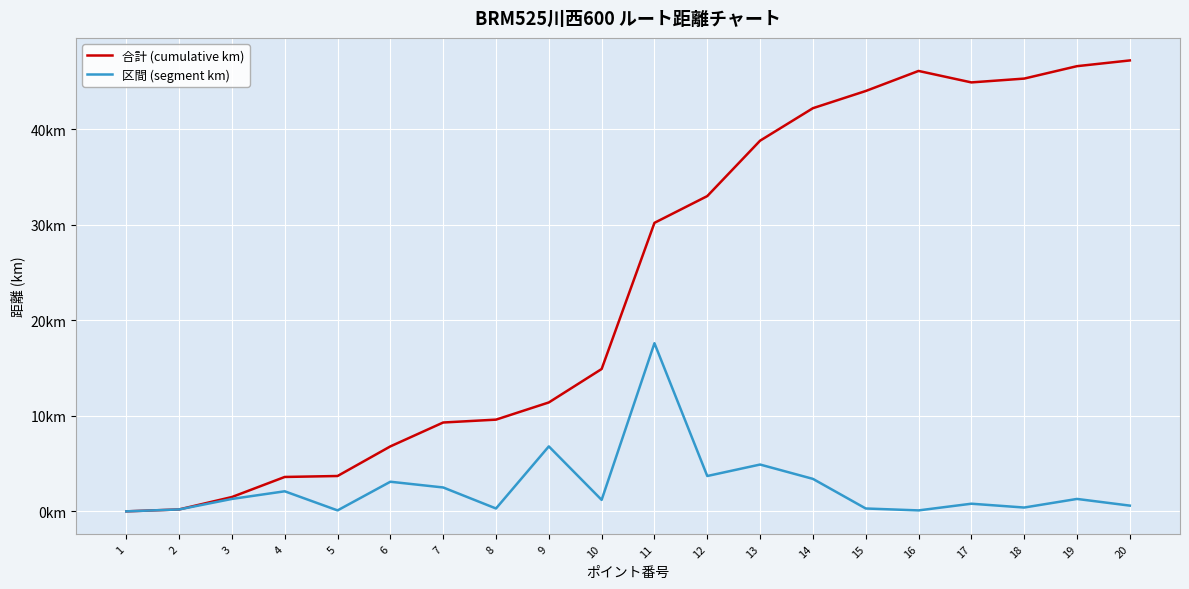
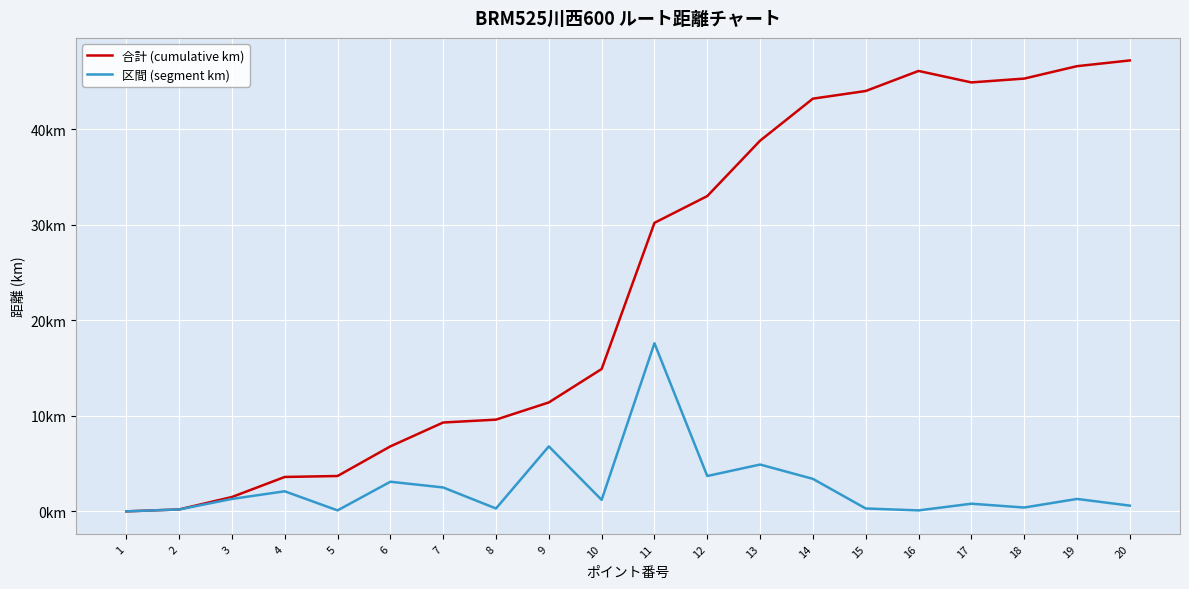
  {
    "合計 (cumulative km)": {
      "4": "4km",
      "5": "4km",
      "6": "7km",
      "7": "9km",
      "8": "10km",
      "9": "11km",
      "10": "15km",
      "11": "30km",
      "12": "33km",
      "13": "39km",
-     "14": "42km",
+     "14": "43km",
      "15": "44km",
      "16": "46km",
      "17": "45km",
      "18": "45km",
      "19": "47km",
      "20": "47km"
    },
    "区間 (segment km)": {
      "4": "2km",
      "5": "0km",
      "6": "3km",
      "7": "3km",
      "8": "0km",
      "9": "7km",
      "10": "1km",
      "11": "18km",
      "12": "4km",
      "13": "5km",
      "14": "3km",
      "15": "0km",
      "16": "0km",
      "17": "1km",
      "18": "0km",
      "19": "1km",
      "20": "1km"
    }
  }
